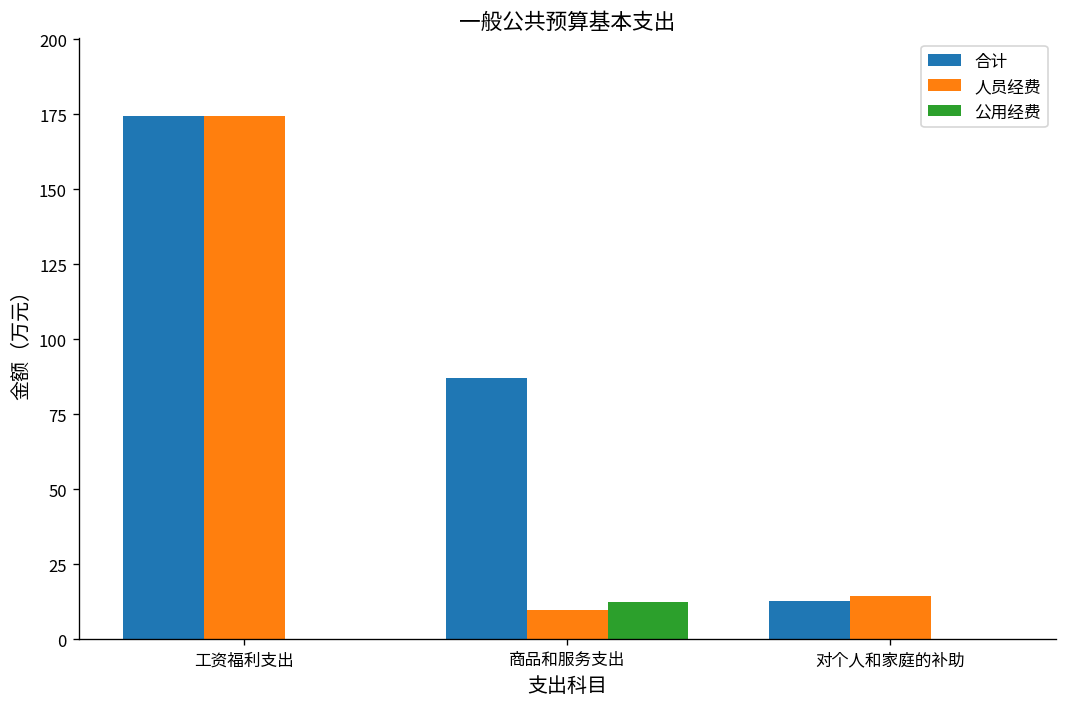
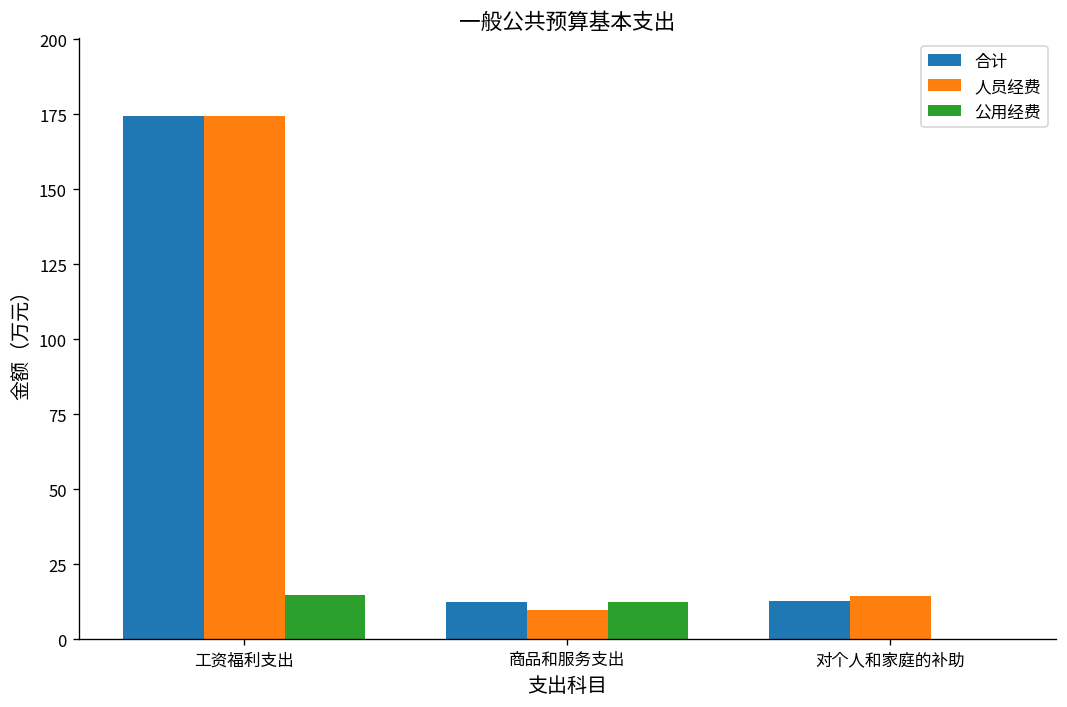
  {
    "合计": {
      "工资福利支出": 174,
-     "商品和服务支出": 87,
+     "商品和服务支出": 12,
      "对个人和家庭的补助": 13
    },
    "人员经费": {
      "工资福利支出": 174,
      "商品和服务支出": 10,
      "对个人和家庭的补助": 14
    },
    "公用经费": {
-     "工资福利支出": 0,
+     "工资福利支出": 15,
      "商品和服务支出": 12,
      "对个人和家庭的补助": 0
    }
  }
